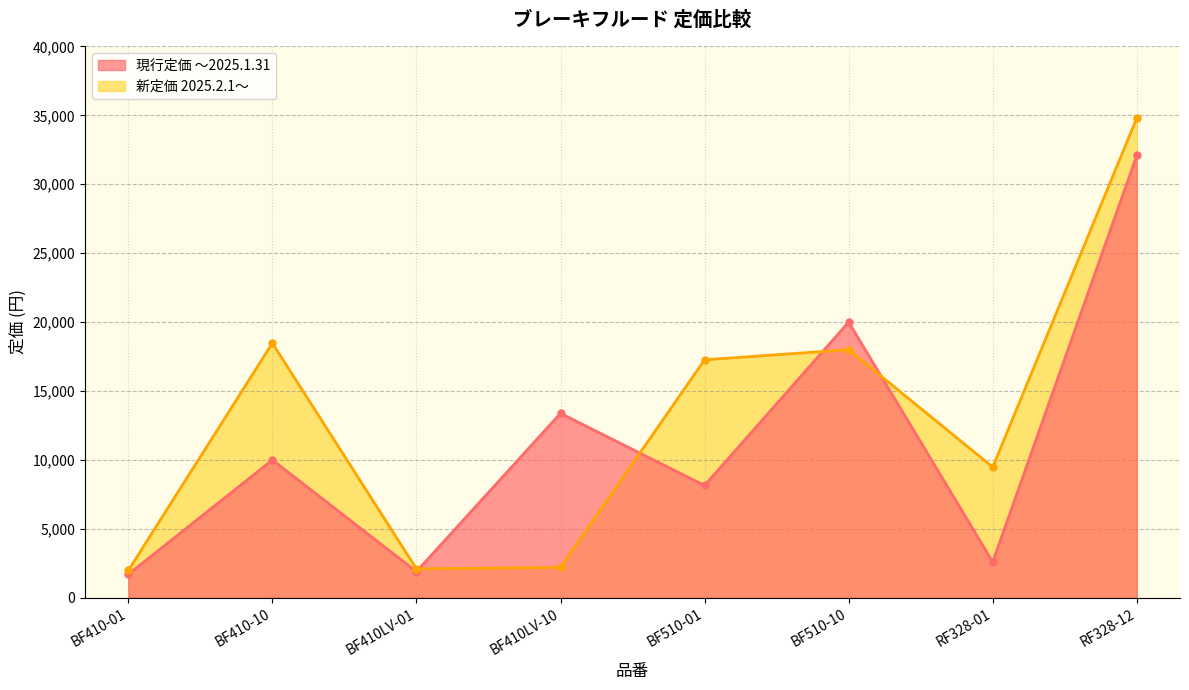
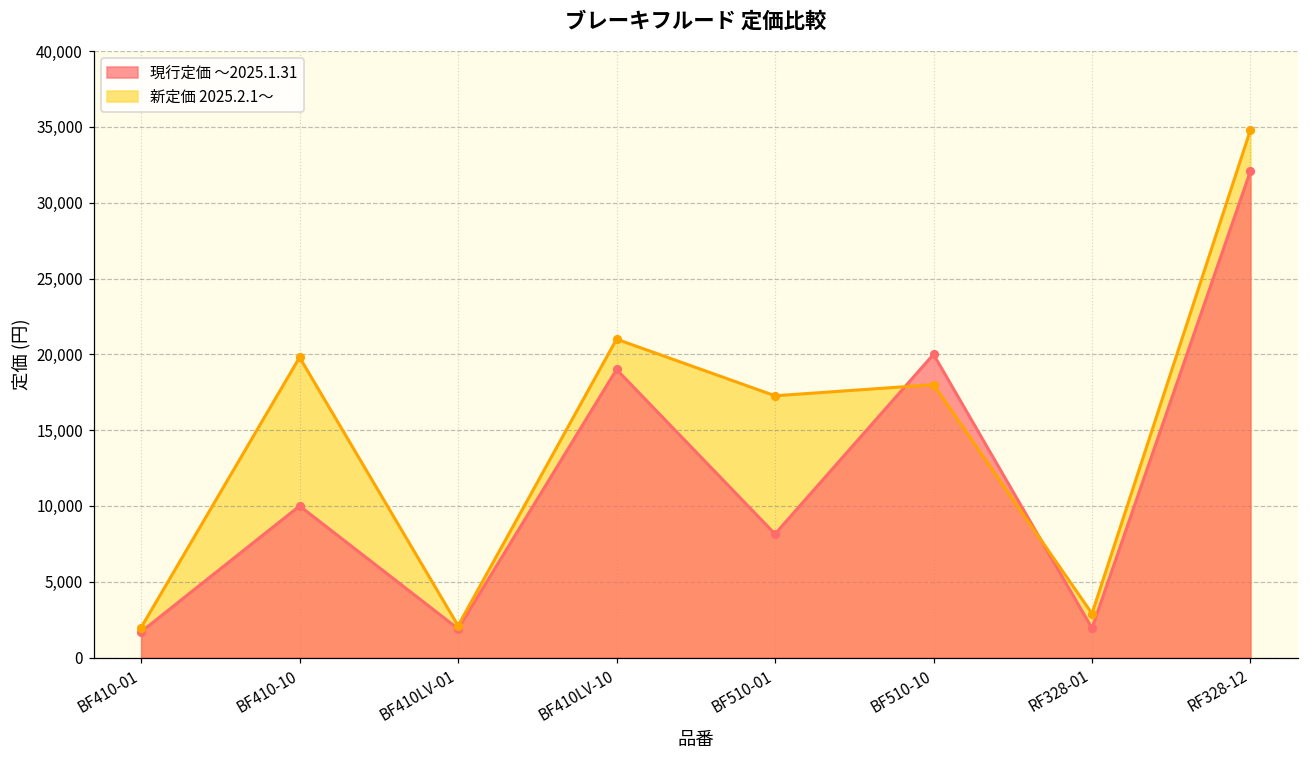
  {
    "現行定価 ～2025.1.31": {
      "BF410-01": "1,700",
      "BF410-10": "10,000",
      "BF410LV-01": "1,900",
-     "BF410LV-10": "13,400",
+     "BF410LV-10": "19,000",
      "BF510-01": "8,100",
      "BF510-10": "20,000",
-     "RF328-01": "2,600",
+     "RF328-01": "1,900",
      "RF328-12": "32,100"
    },
    "新定価 2025.2.1～": {
      "BF410-01": "2,000",
-     "BF410-10": "18,500",
+     "BF410-10": "19,800",
      "BF410LV-01": "2,100",
-     "BF410LV-10": "2,200",
+     "BF410LV-10": "21,000",
      "BF510-01": "17,300",
      "BF510-10": "18,000",
-     "RF328-01": "9,500",
+     "RF328-01": "2,900",
      "RF328-12": "34,800"
    }
  }
